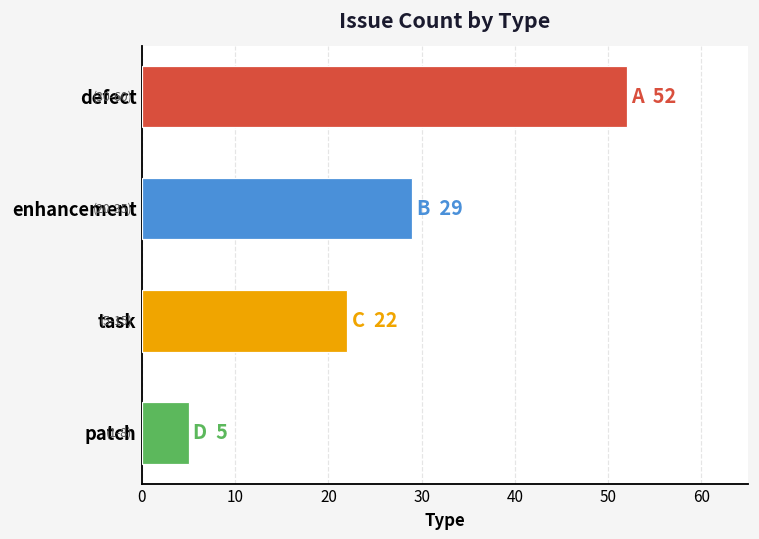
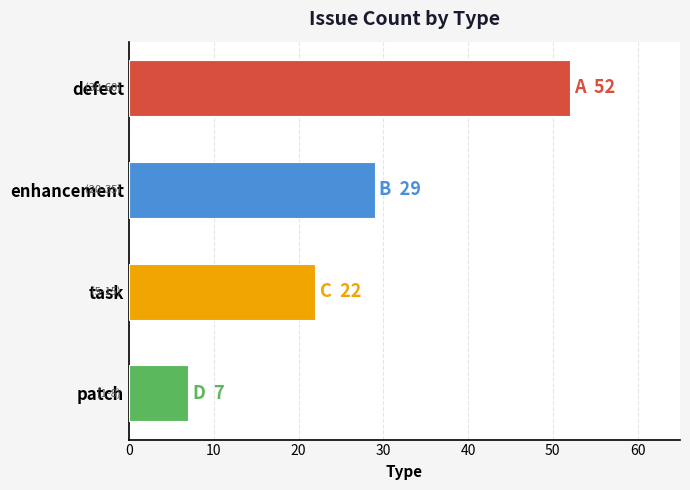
  {
    "defect": 52,
    "enhancement": 29,
    "task": 22,
-   "patch": 5
+   "patch": 7
  }
